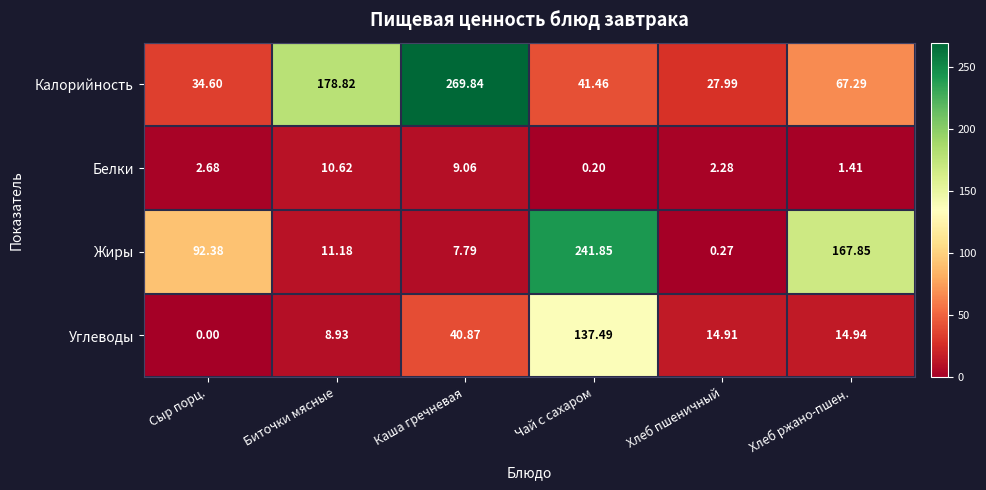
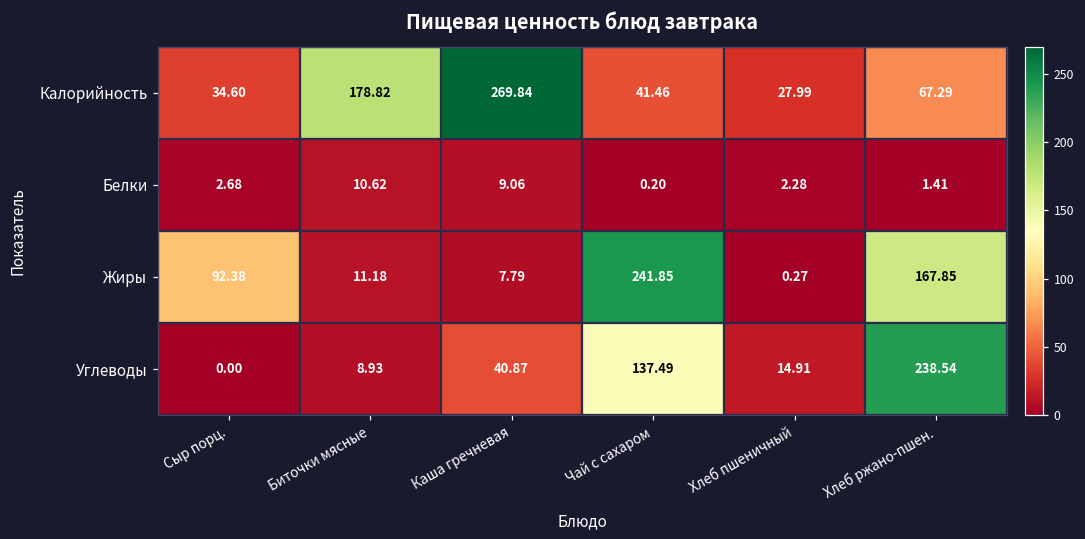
  {
    "Калорийность": {
      "Сыр порц.": 34.60,
      "Биточки мясные": 178.82,
      "Каша гречневая": 269.84,
      "Чай с сахаром": 41.46,
      "Хлеб пшеничный": 27.99,
      "Хлеб ржано-пшен.": 67.29
    },
    "Белки": {
      "Сыр порц.": 2.68,
      "Биточки мясные": 10.62,
      "Каша гречневая": 9.06,
      "Чай с сахаром": 0.20,
      "Хлеб пшеничный": 2.28,
      "Хлеб ржано-пшен.": 1.41
    },
    "Жиры": {
      "Сыр порц.": 92.38,
      "Биточки мясные": 11.18,
      "Каша гречневая": 7.79,
      "Чай с сахаром": 241.85,
      "Хлеб пшеничный": 0.27,
      "Хлеб ржано-пшен.": 167.85
    },
    "Углеводы": {
      "Сыр порц.": 0.00,
      "Биточки мясные": 8.93,
      "Каша гречневая": 40.87,
      "Чай с сахаром": 137.49,
      "Хлеб пшеничный": 14.91,
-     "Хлеб ржано-пшен.": 14.94
+     "Хлеб ржано-пшен.": 238.54
    }
  }
